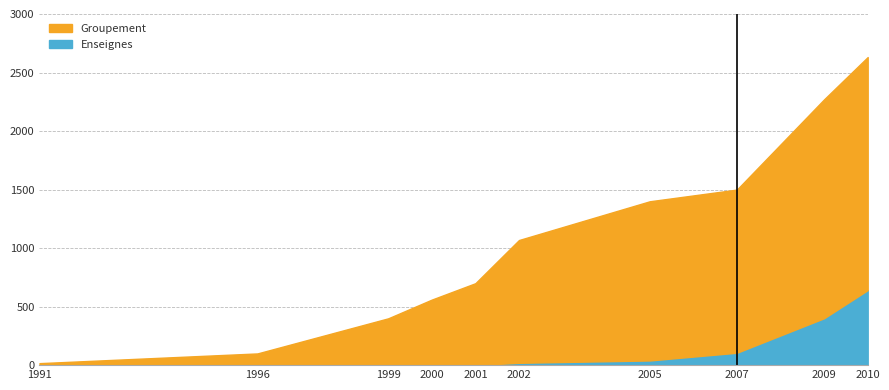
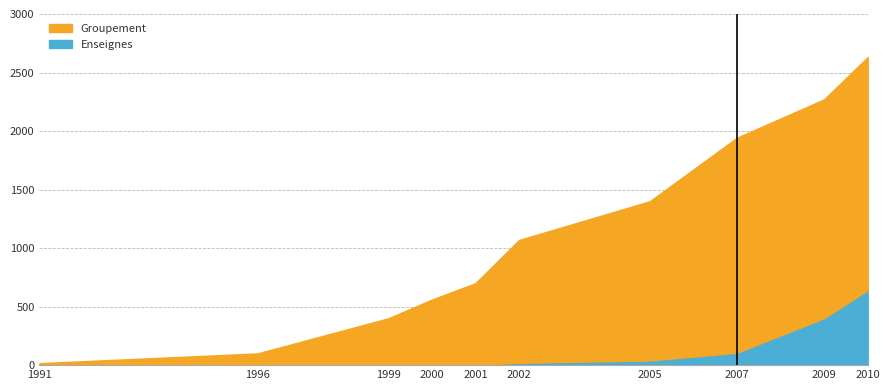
  {
    "Groupement": {
      "1996": 100,
      "1999": 400,
      "2000": 560,
      "2001": 700,
      "2002": 1070,
      "2005": 1400,
-     "2007": 1500,
+     "2007": 1940,
      "2009": 2270,
      "2010": 2630
    },
    "Enseignes": {
      "1996": 0,
      "1999": 0,
      "2000": 0,
      "2001": 0,
      "2002": 20,
      "2005": 40,
      "2007": 110,
      "2009": 400,
      "2010": 640
    }
  }
